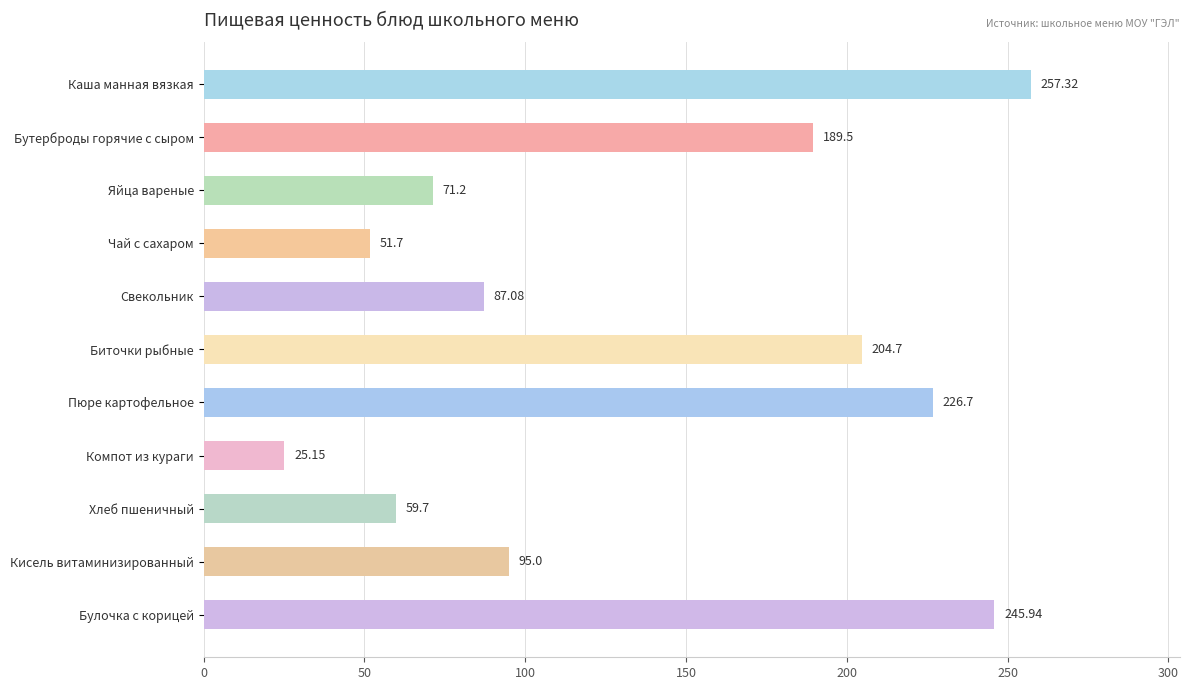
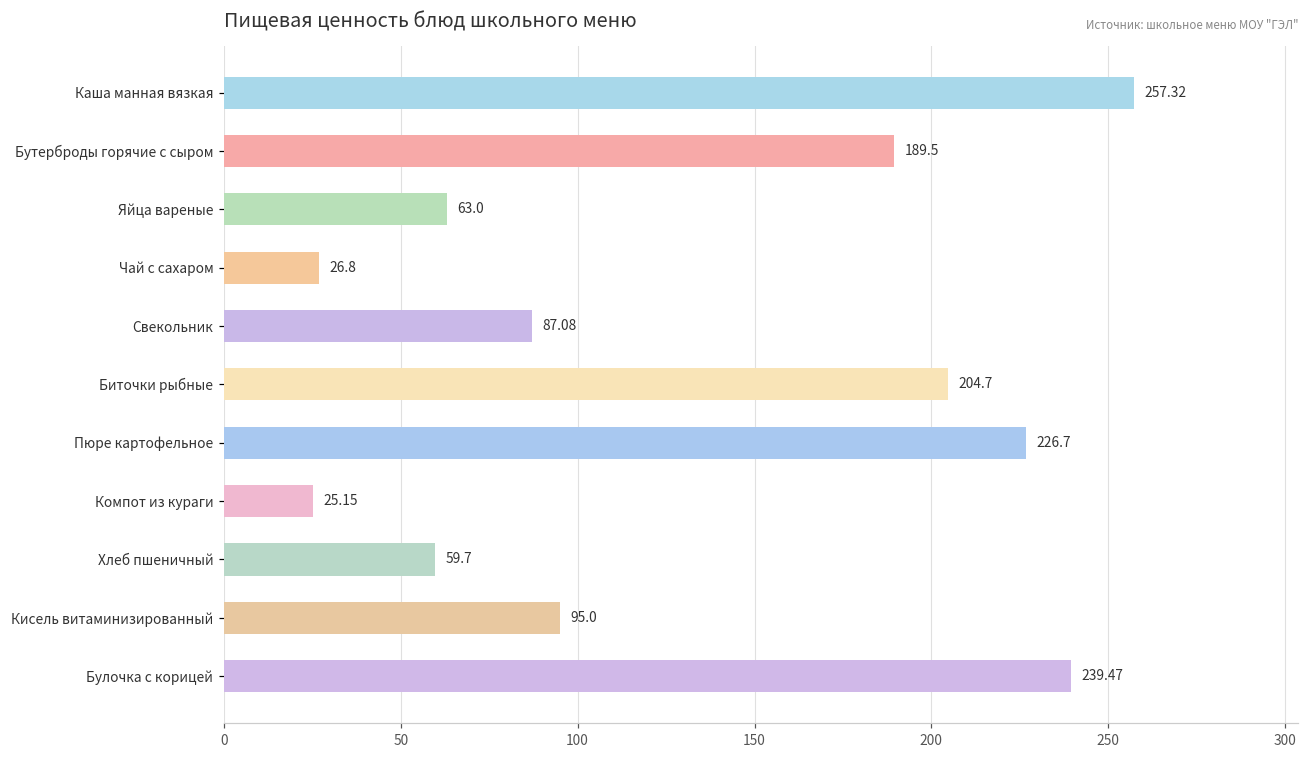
  {
    "Каша манная вязкая": 257.32,
    "Бутерброды горячие с сыром": 189.5,
-   "Яйца вареные": 71.2,
-   "Чай с сахаром": 51.7,
+   "Яйца вареные": 63.0,
+   "Чай с сахаром": 26.8,
    "Свекольник": 87.08,
    "Биточки рыбные": 204.7,
    "Пюре картофельное": 226.7,
    "Компот из кураги": 25.15,
    "Хлеб пшеничный": 59.7,
    "Кисель витаминизированный": 95.0,
-   "Булочка с корицей": 245.94
+   "Булочка с корицей": 239.47
  }
